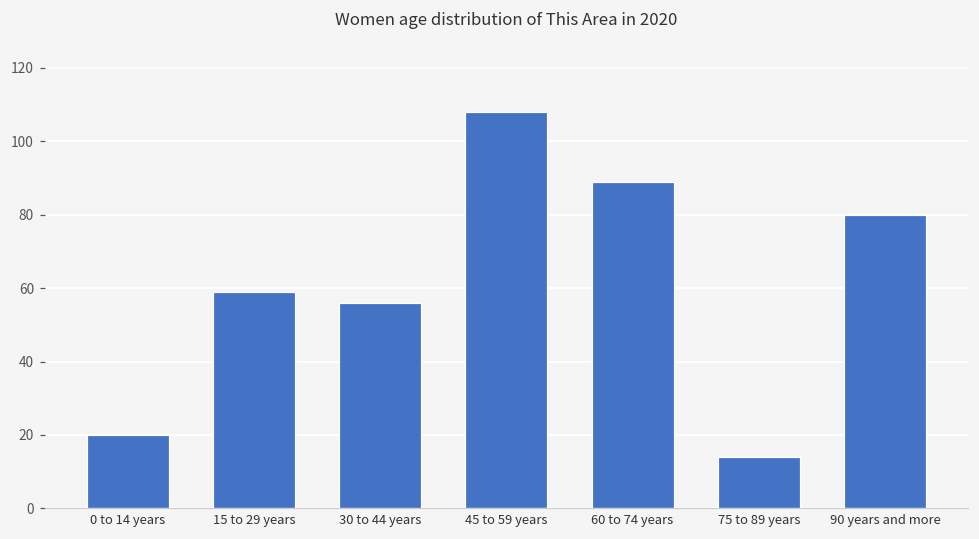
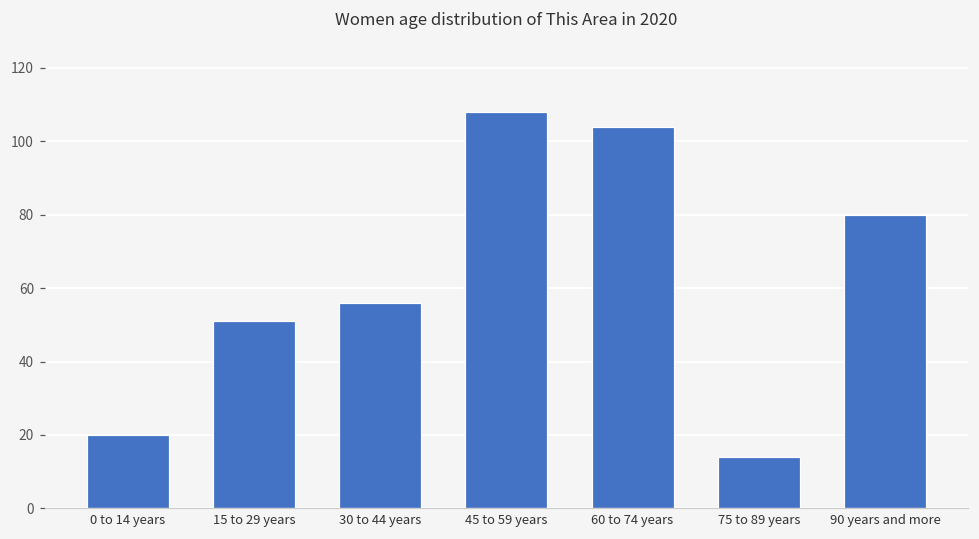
  {
    "0 to 14 years": 20,
-   "15 to 29 years": 59,
+   "15 to 29 years": 51,
    "30 to 44 years": 56,
    "45 to 59 years": 108,
-   "60 to 74 years": 89,
+   "60 to 74 years": 104,
    "75 to 89 years": 14,
    "90 years and more": 80
  }
